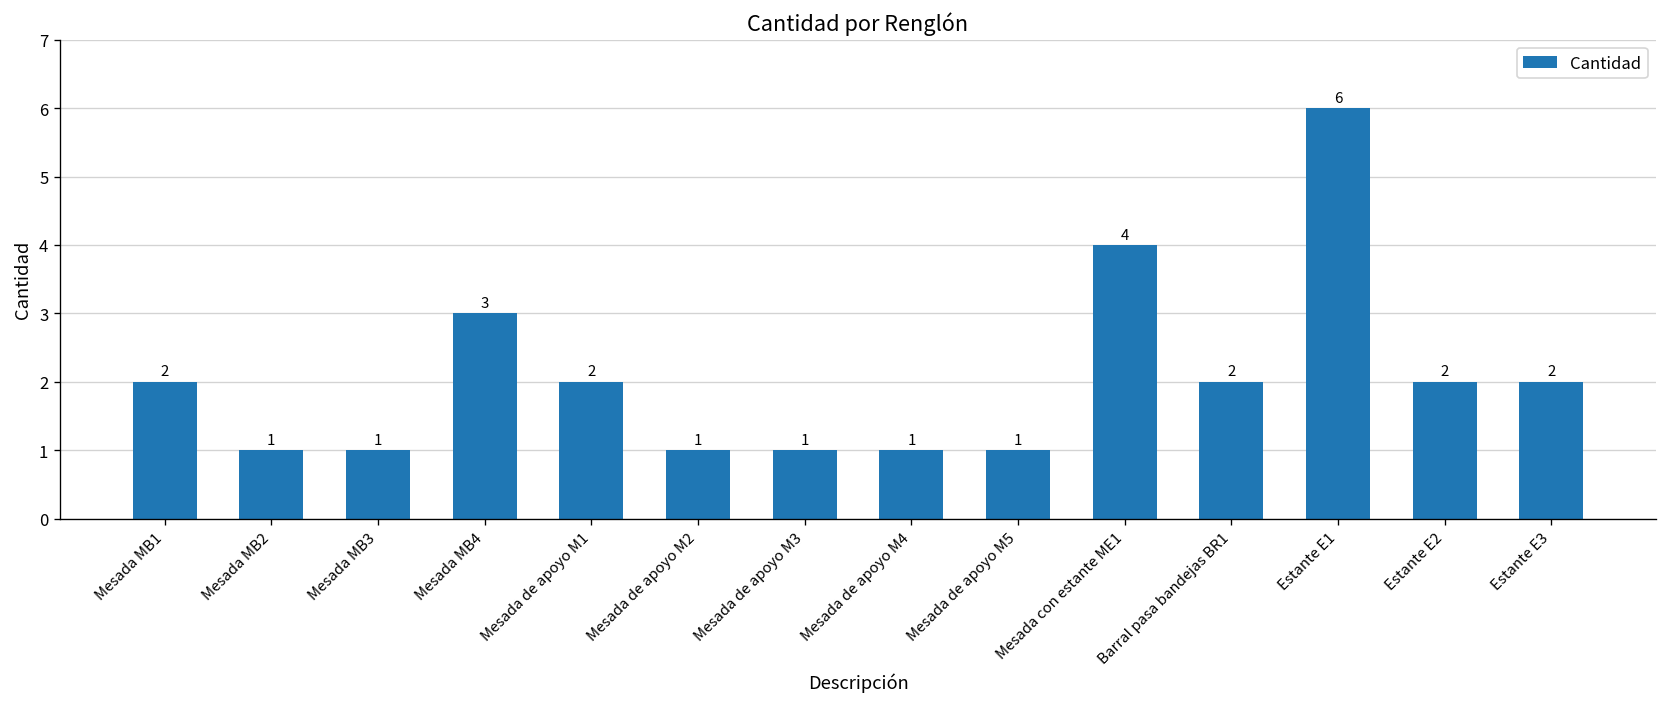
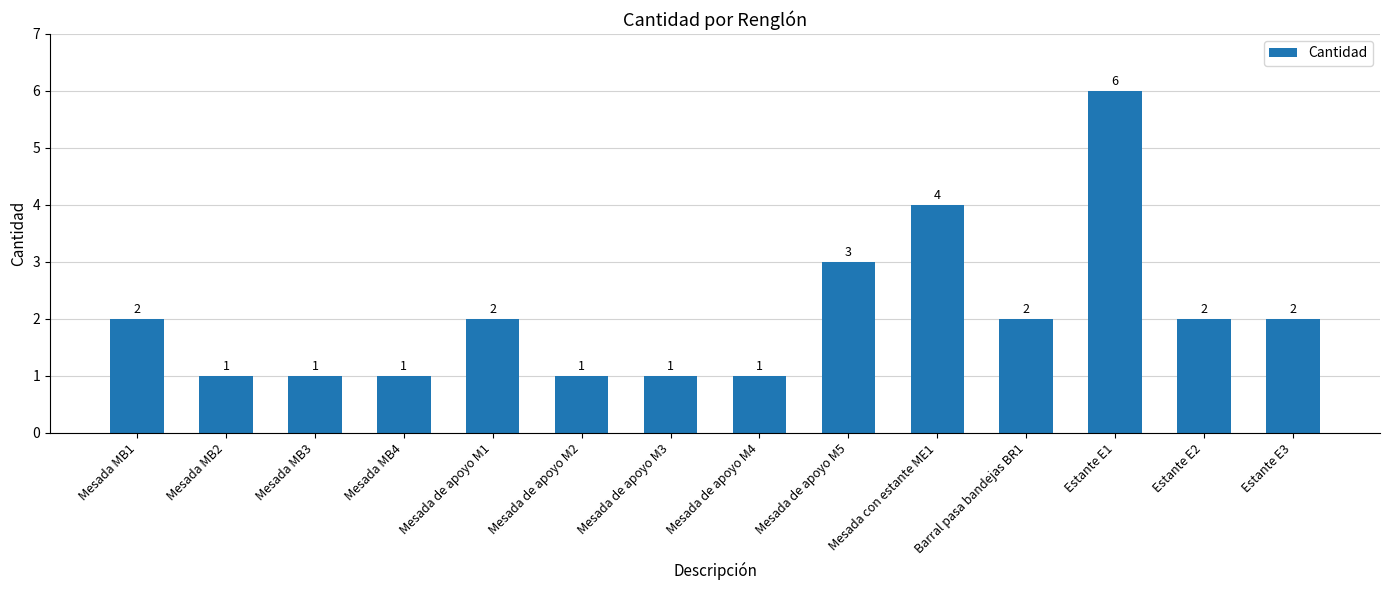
  {
    "Mesada MB1": 2,
    "Mesada MB2": 1,
    "Mesada MB3": 1,
-   "Mesada MB4": 3,
+   "Mesada MB4": 1,
    "Mesada de apoyo M1": 2,
    "Mesada de apoyo M2": 1,
    "Mesada de apoyo M3": 1,
    "Mesada de apoyo M4": 1,
-   "Mesada de apoyo M5": 1,
+   "Mesada de apoyo M5": 3,
    "Mesada con estante ME1": 4,
    "Barral pasa bandejas BR1": 2,
    "Estante E1": 6,
    "Estante E2": 2,
    "Estante E3": 2
  }
